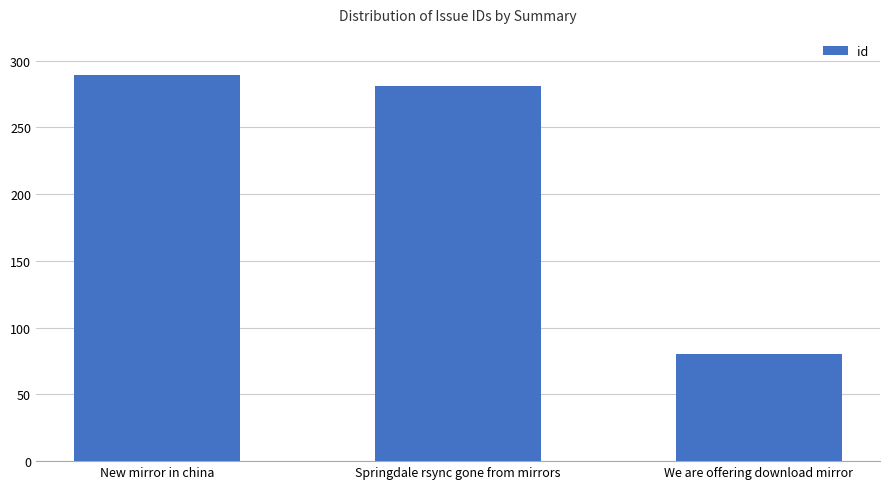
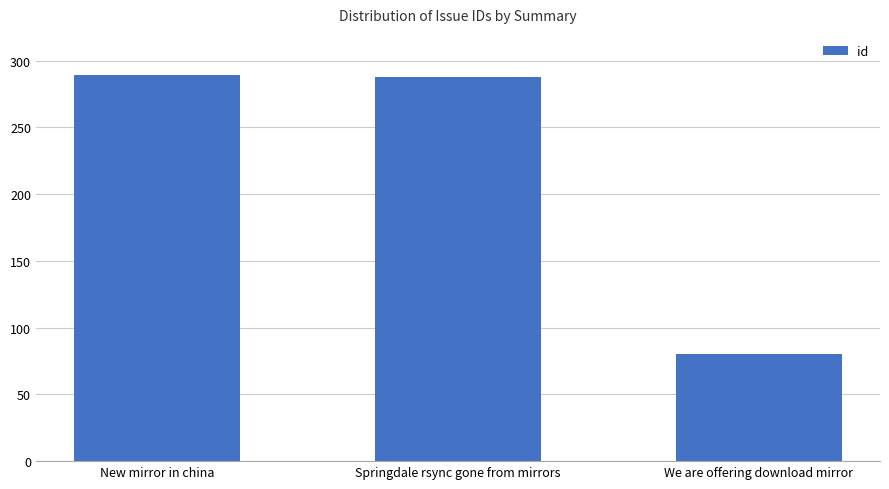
  {
    "New mirror in china": 289,
-   "Springdale rsync gone from mirrors": 281,
+   "Springdale rsync gone from mirrors": 288,
    "We are offering download mirror": 80
  }
